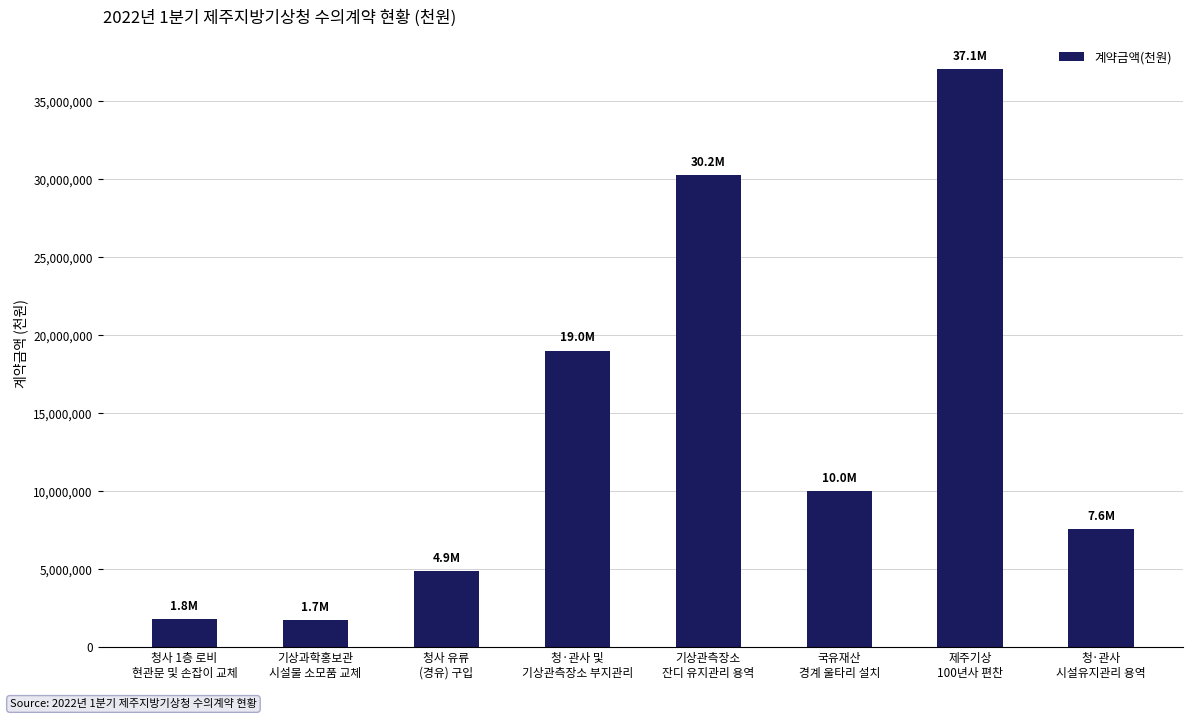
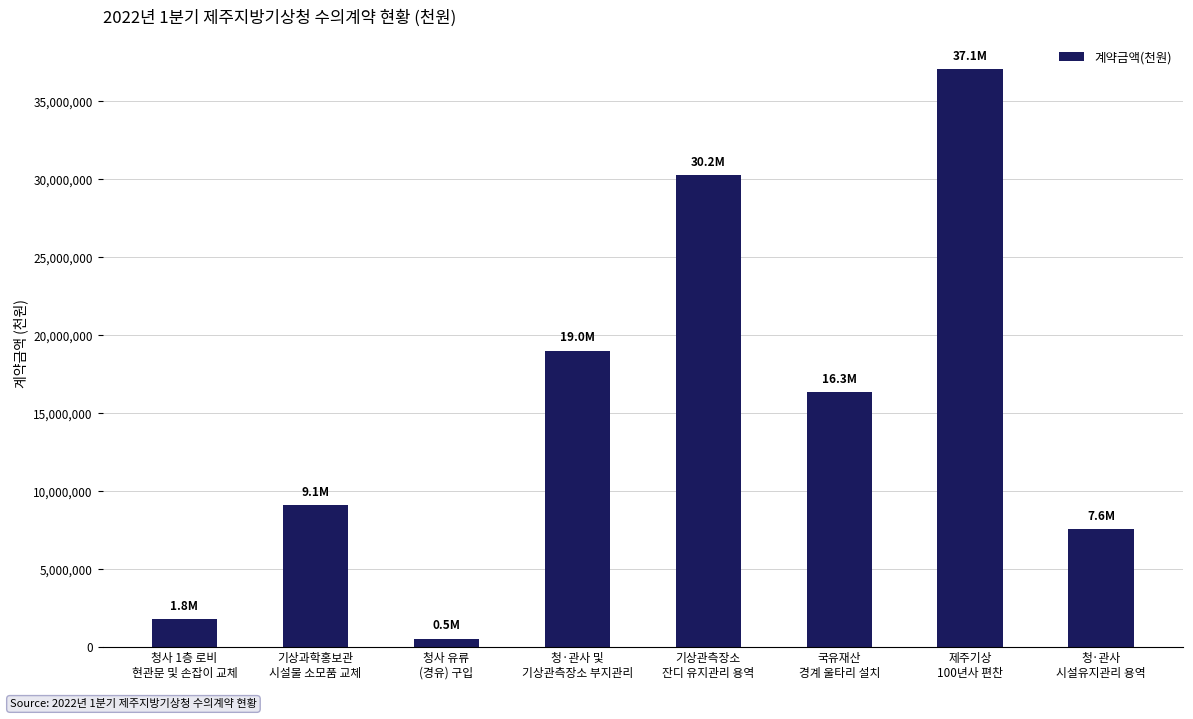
  {
    "청사 1층 로비 현관문 및 손잡이 교체": "1.8M",
-   "기상과학홍보관 시설물 소모품 교체": "1.7M",
-   "청사 유류 (경유) 구입": "4.9M",
+   "기상과학홍보관 시설물 소모품 교체": "9.1M",
+   "청사 유류 (경유) 구입": "0.5M",
    "청·관사 및 기상관측장소 부지관리": "19.0M",
    "기상관측장소 잔디 유지관리 용역": "30.2M",
-   "국유재산 경계 울타리 설치": "10.0M",
+   "국유재산 경계 울타리 설치": "16.3M",
    "제주기상 100년사 편찬": "37.1M",
    "청·관사 시설유지관리 용역": "7.6M"
  }
